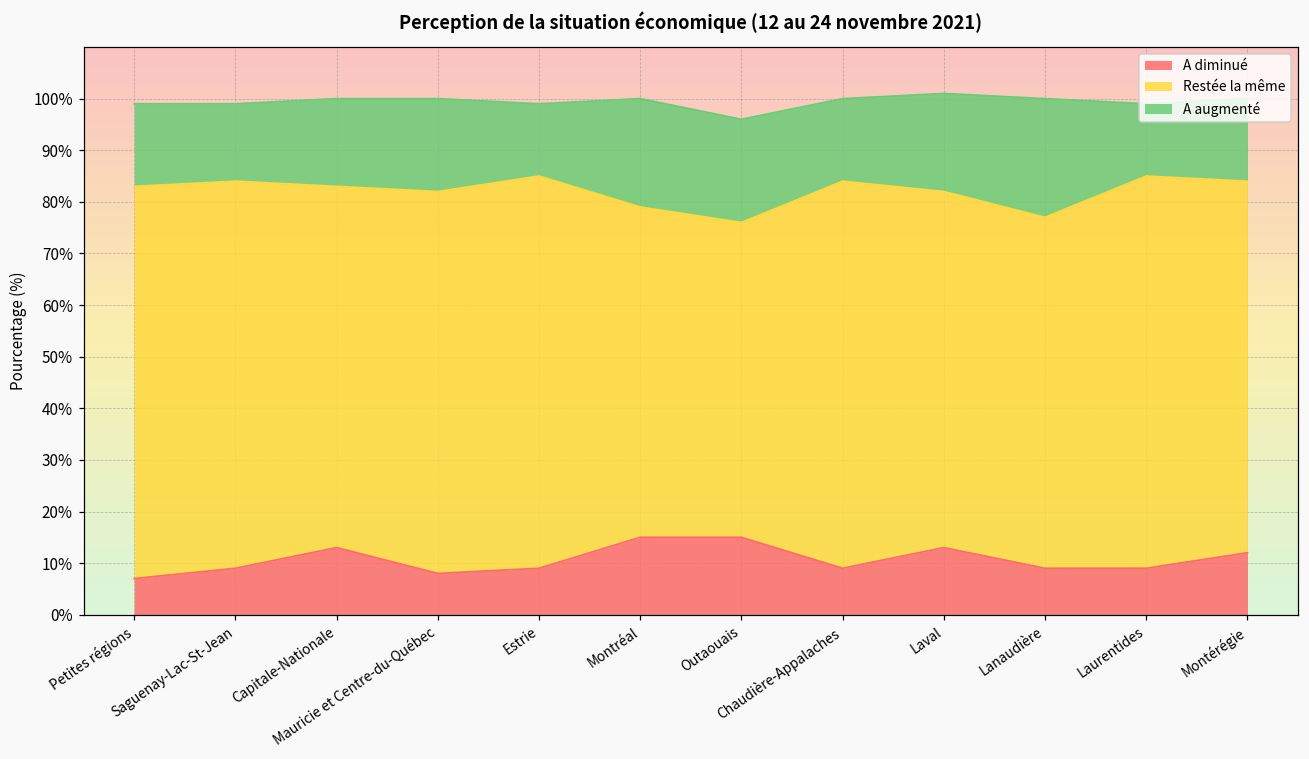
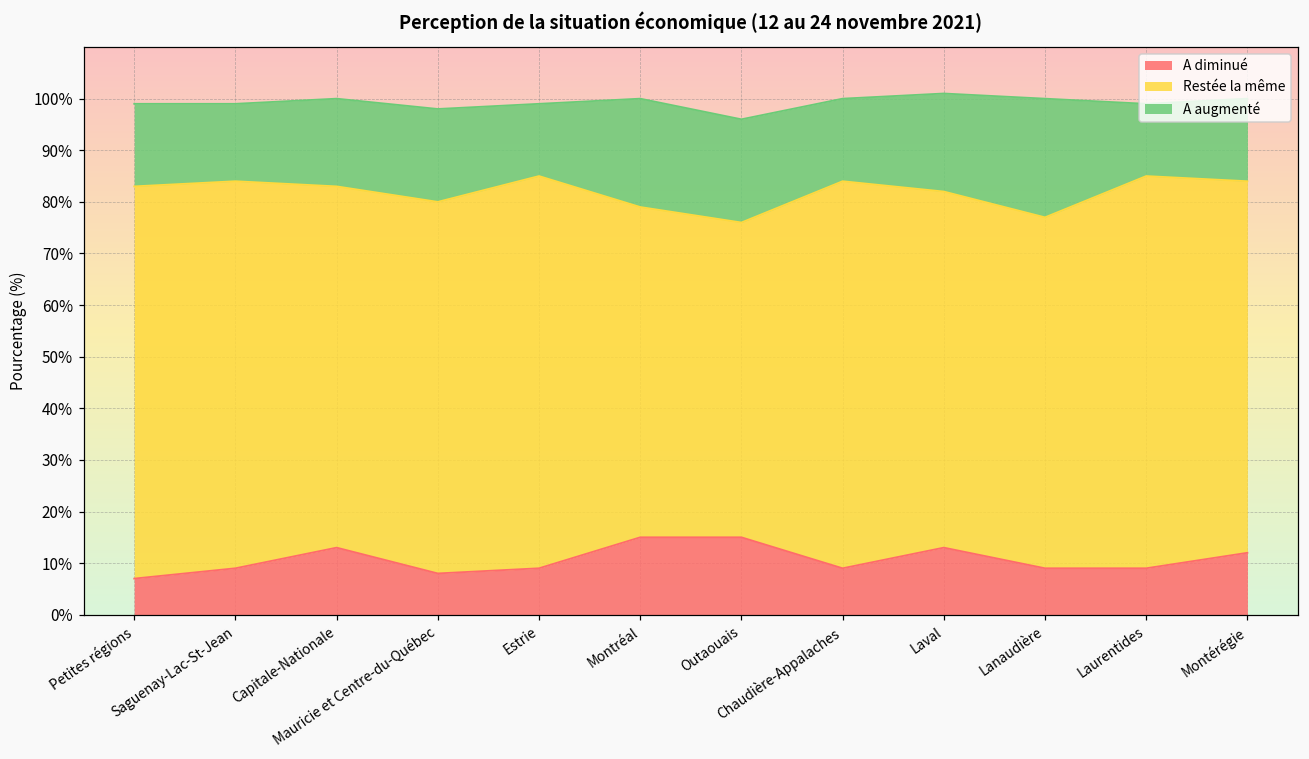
  {
    "A diminué": {
      "Petites régions": "7%",
      "Saguenay-Lac-St-Jean": "9%",
      "Capitale-Nationale": "13%",
      "Mauricie et Centre-du-Québec": "8%",
      "Estrie": "9%",
      "Montréal": "15%",
      "Outaouais": "15%",
      "Chaudière-Appalaches": "9%",
      "Laval": "13%",
      "Lanaudière": "9%",
      "Laurentides": "9%",
      "Montérégie": "12%"
    },
    "Restée la même": {
      "Petites régions": "76%",
      "Saguenay-Lac-St-Jean": "75%",
      "Capitale-Nationale": "70%",
-     "Mauricie et Centre-du-Québec": "74%",
+     "Mauricie et Centre-du-Québec": "72%",
      "Estrie": "76%",
      "Montréal": "64%",
      "Outaouais": "61%",
      "Chaudière-Appalaches": "75%",
      "Laval": "69%",
      "Lanaudière": "68%",
      "Laurentides": "76%",
      "Montérégie": "72%"
    },
    "A augmenté": {
      "Petites régions": "16%",
      "Saguenay-Lac-St-Jean": "15%",
      "Capitale-Nationale": "17%",
      "Mauricie et Centre-du-Québec": "18%",
      "Estrie": "14%",
      "Montréal": "21%",
      "Outaouais": "20%",
      "Chaudière-Appalaches": "16%",
      "Laval": "19%",
      "Lanaudière": "23%"
    }
  }
